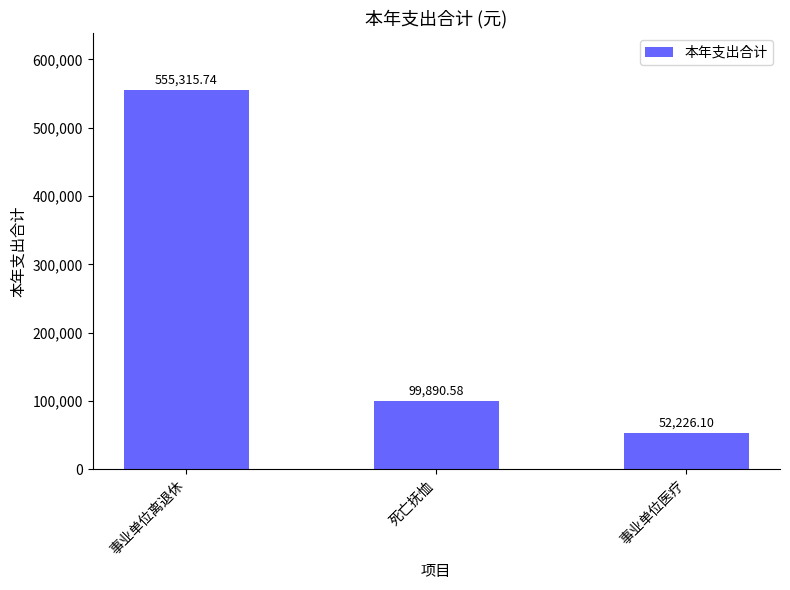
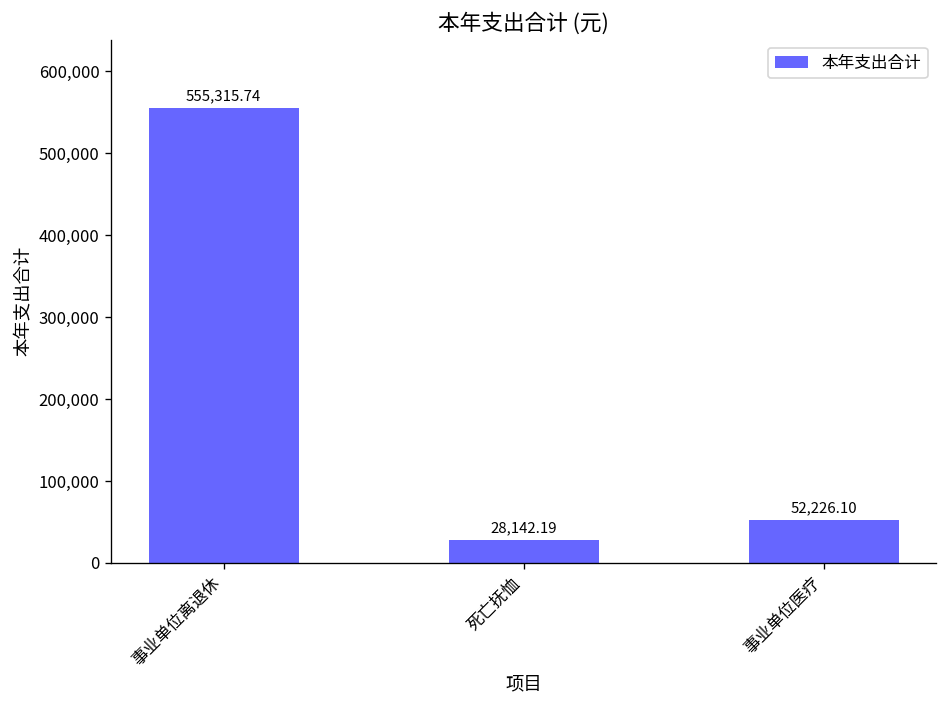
  {
    "事业单位离退休": "555,315.74",
-   "死亡抚恤": "99,890.58",
+   "死亡抚恤": "28,142.19",
    "事业单位医疗": "52,226.10"
  }
